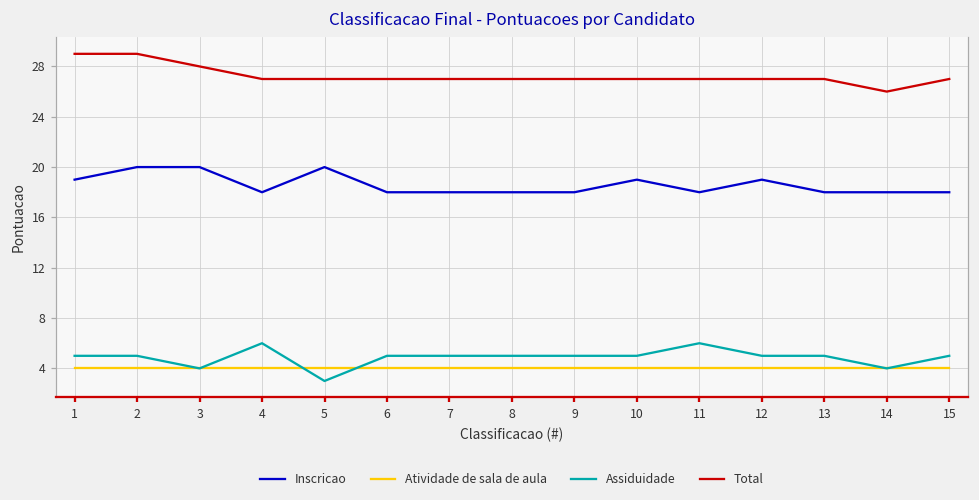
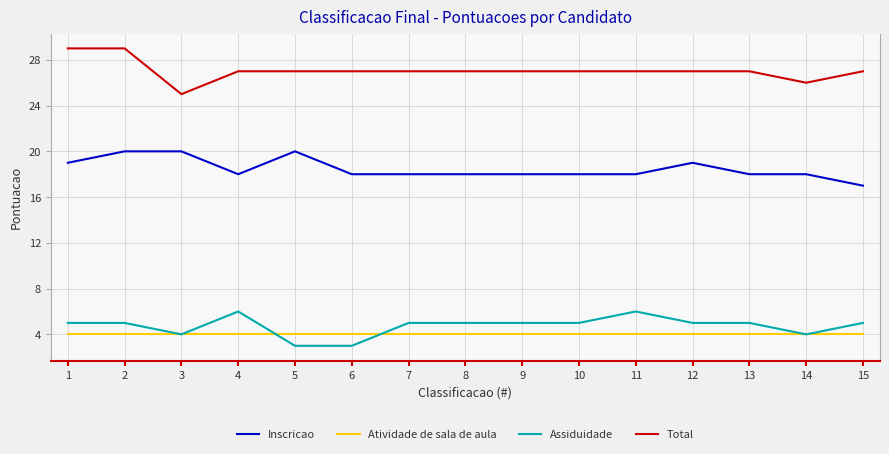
  {
    "Inscricao": {
      "1": 19,
      "2": 20,
      "3": 20,
      "4": 18,
      "5": 20,
      "6": 18,
      "7": 18,
      "8": 18,
      "9": 18,
-     "10": 19,
+     "10": 18,
      "11": 18,
      "12": 19,
      "13": 18,
      "14": 18,
-     "15": 18
+     "15": 17
    },
    "Atividade de sala de aula": {
      "1": 4,
      "2": 4,
      "4": 4,
      "5": 4,
      "6": 4,
      "7": 4,
      "8": 4,
      "9": 4,
      "10": 4,
      "11": 4,
      "12": 4,
      "13": 4,
      "15": 4
    },
    "Assiduidade": {
      "1": 5,
      "2": 5,
      "4": 6,
      "5": 3,
-     "6": 5,
+     "6": 3,
      "7": 5,
      "8": 5,
      "9": 5,
      "10": 5,
      "11": 6,
      "12": 5,
      "13": 5,
      "15": 5
    },
    "Total": {
      "1": 29,
      "2": 29,
-     "3": 28,
+     "3": 25,
      "4": 27,
      "5": 27,
      "6": 27,
      "7": 27,
      "8": 27,
      "9": 27,
      "10": 27,
      "11": 27,
      "12": 27,
      "13": 27,
      "14": 26,
      "15": 27
    }
  }
